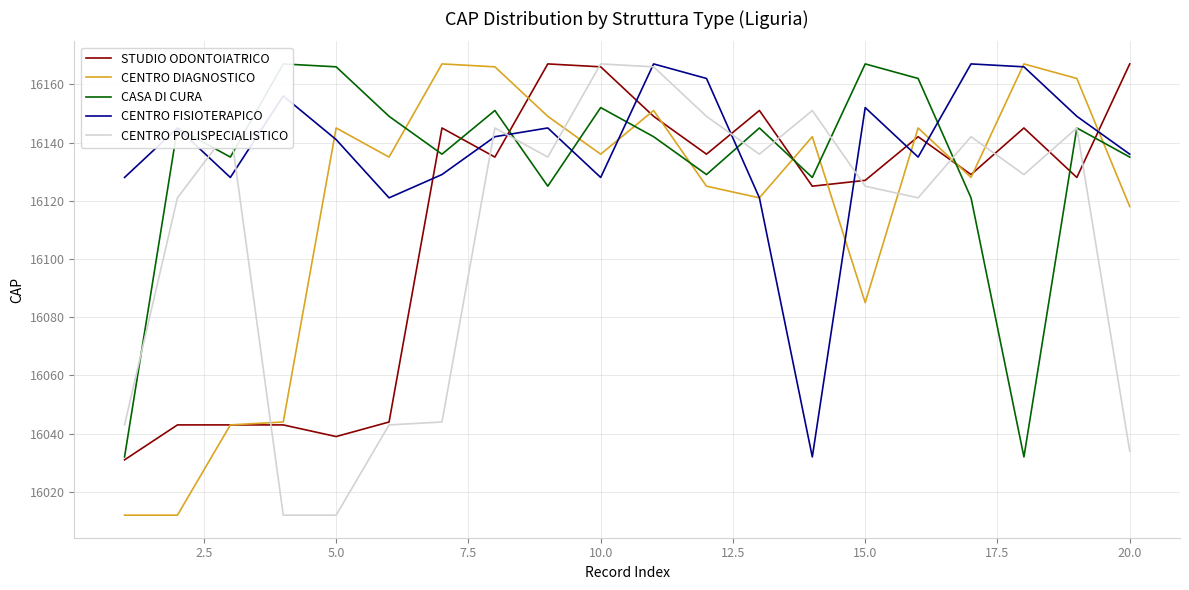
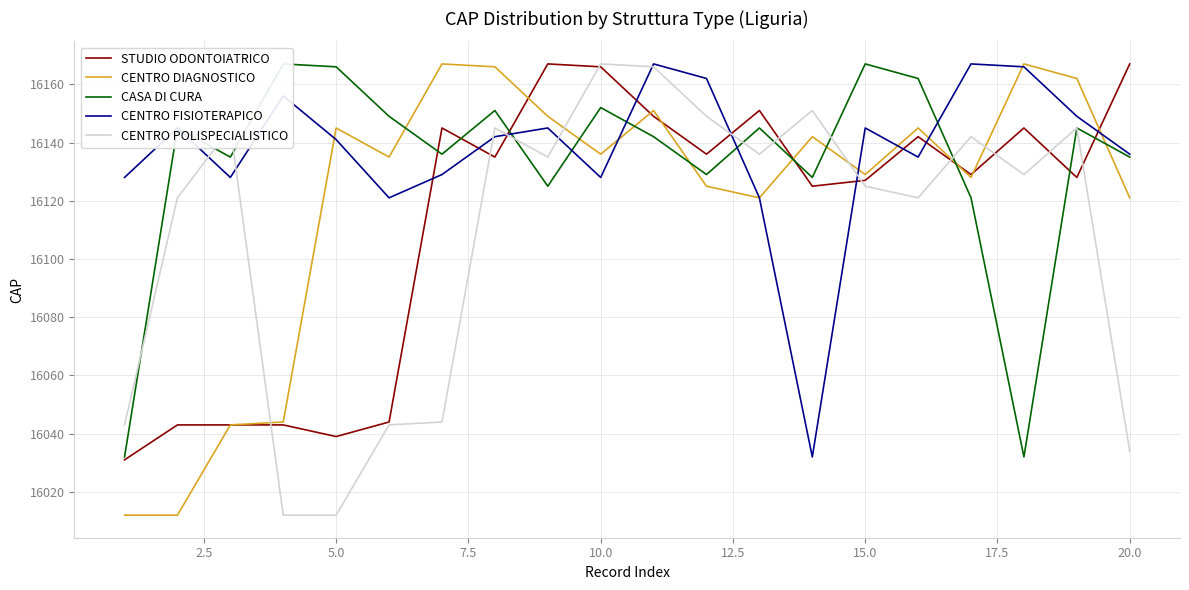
  {
    "STUDIO ODONTOIATRICO": {
      "5.0": 16039,
      "10.0": 16166,
      "15.0": 16127,
      "20.0": 16167
    },
    "CENTRO DIAGNOSTICO": {
      "5.0": 16145,
      "10.0": 16136,
-     "15.0": 16085,
-     "20.0": 16118
+     "15.0": 16129,
+     "20.0": 16121
    },
    "CASA DI CURA": {
      "5.0": 16166,
      "10.0": 16152,
      "15.0": 16167,
      "20.0": 16135
    },
    "CENTRO FISIOTERAPICO": {
      "5.0": 16141,
      "10.0": 16128,
-     "15.0": 16152,
+     "15.0": 16145,
      "20.0": 16136
    },
    "CENTRO POLISPECIALISTICO": {
      "5.0": 16012,
      "10.0": 16167,
      "15.0": 16125,
      "20.0": 16034
    }
  }
